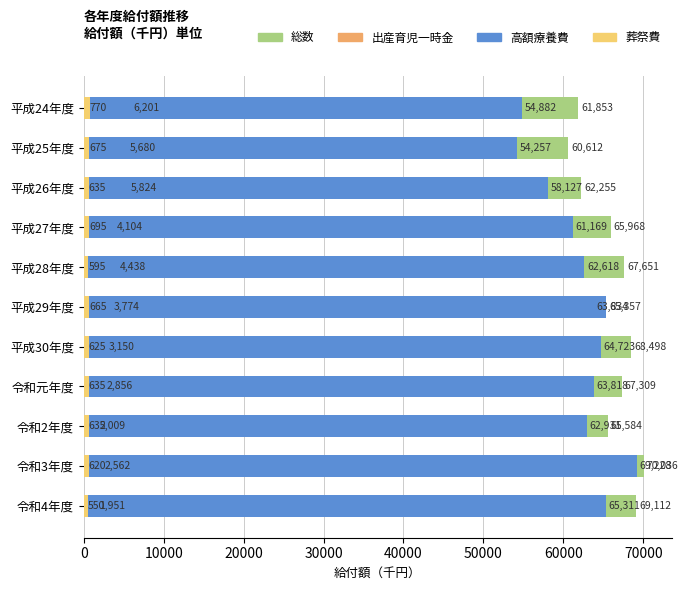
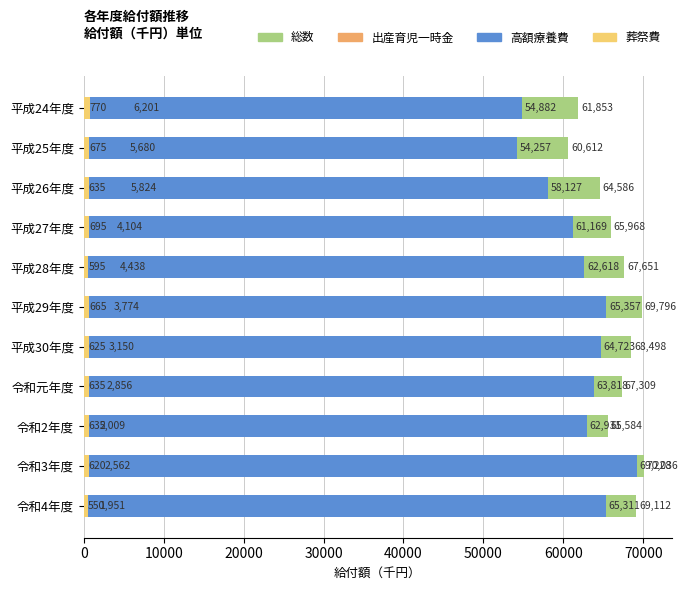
  {
    "総数": {
      "平成24年度": "61,853",
      "平成25年度": "60,612",
-     "平成26年度": "62,255",
+     "平成26年度": "64,586",
      "平成27年度": "65,968",
      "平成28年度": "67,651",
-     "平成29年度": "63,834",
+     "平成29年度": "69,796",
      "平成30年度": "68,498",
      "令和元年度": "67,309",
      "令和4年度": "69,112"
    }
  }
